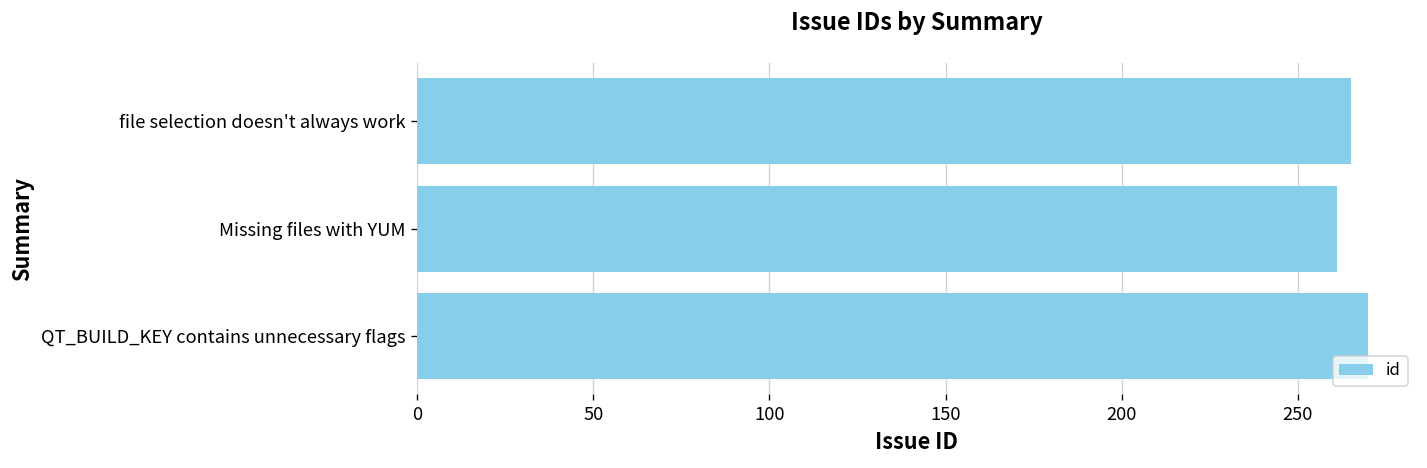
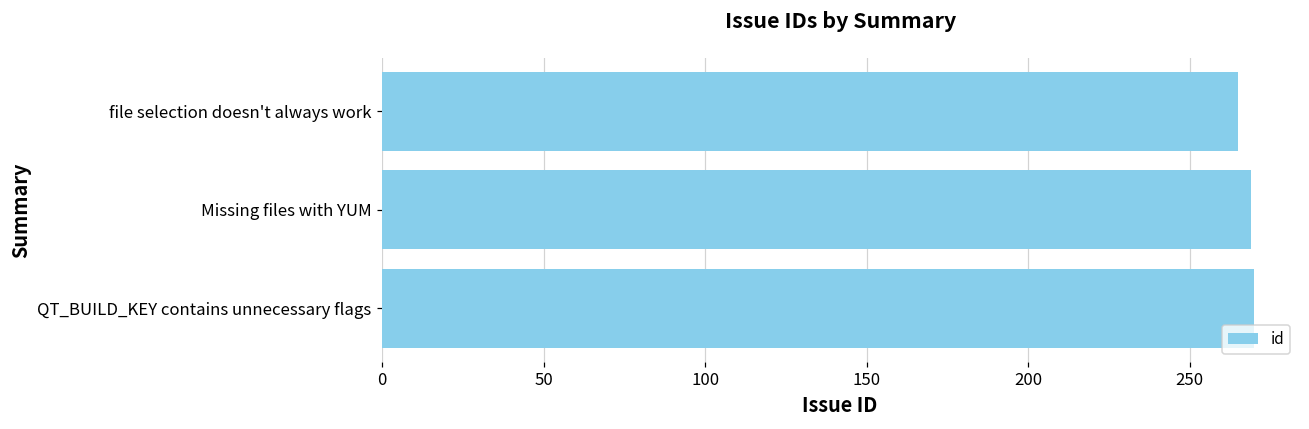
  {
    "file selection doesn't always work": 265,
-   "Missing files with YUM": 261,
+   "Missing files with YUM": 269,
    "QT_BUILD_KEY contains unnecessary flags": 270
  }
